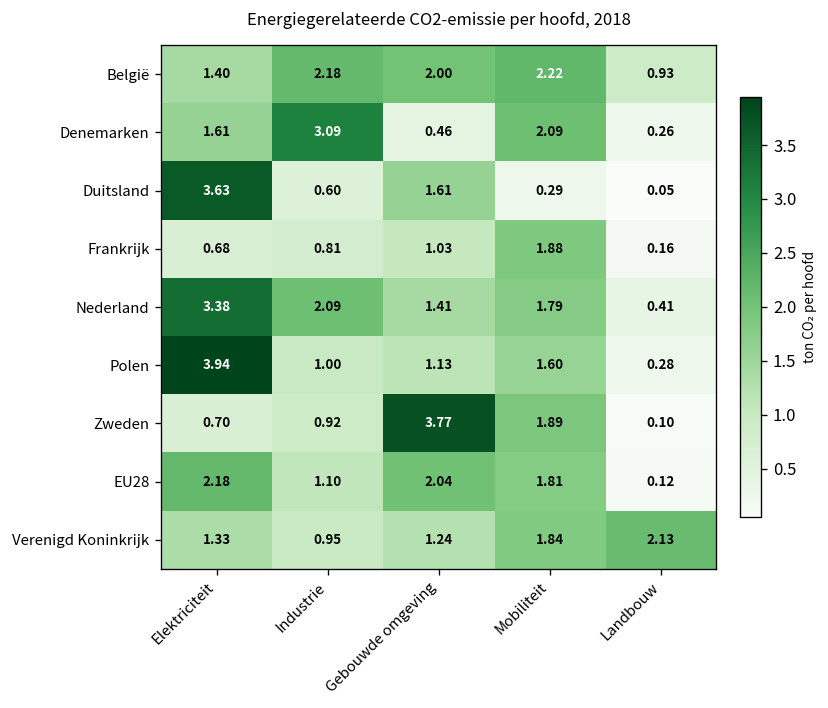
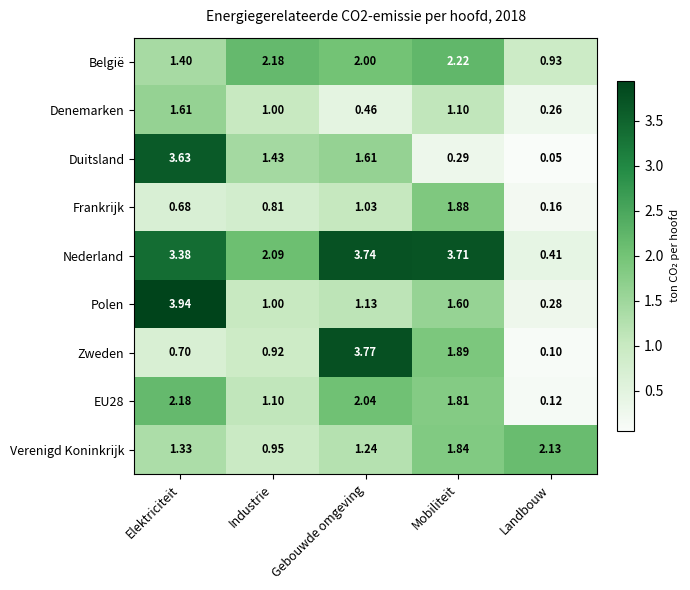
  {
    "België": {
      "Elektriciteit": 1.40,
      "Industrie": 2.18,
      "Gebouwde omgeving": 2.00,
      "Mobiliteit": 2.22,
      "Landbouw": 0.93
    },
    "Denemarken": {
      "Elektriciteit": 1.61,
-     "Industrie": 3.09,
+     "Industrie": 1.00,
      "Gebouwde omgeving": 0.46,
-     "Mobiliteit": 2.09,
+     "Mobiliteit": 1.10,
      "Landbouw": 0.26
    },
    "Duitsland": {
      "Elektriciteit": 3.63,
-     "Industrie": 0.60,
+     "Industrie": 1.43,
      "Gebouwde omgeving": 1.61,
      "Mobiliteit": 0.29,
      "Landbouw": 0.05
    },
    "Frankrijk": {
      "Elektriciteit": 0.68,
      "Industrie": 0.81,
      "Gebouwde omgeving": 1.03,
      "Mobiliteit": 1.88,
      "Landbouw": 0.16
    },
    "Nederland": {
      "Elektriciteit": 3.38,
      "Industrie": 2.09,
-     "Gebouwde omgeving": 1.41,
-     "Mobiliteit": 1.79,
+     "Gebouwde omgeving": 3.74,
+     "Mobiliteit": 3.71,
      "Landbouw": 0.41
    },
    "Polen": {
      "Elektriciteit": 3.94,
      "Industrie": 1.00,
      "Gebouwde omgeving": 1.13,
      "Mobiliteit": 1.60,
      "Landbouw": 0.28
    },
    "Zweden": {
      "Elektriciteit": 0.70,
      "Industrie": 0.92,
      "Gebouwde omgeving": 3.77,
      "Mobiliteit": 1.89,
      "Landbouw": 0.10
    },
    "EU28": {
      "Elektriciteit": 2.18,
      "Industrie": 1.10,
      "Gebouwde omgeving": 2.04,
      "Mobiliteit": 1.81,
      "Landbouw": 0.12
    },
    "Verenigd Koninkrijk": {
      "Elektriciteit": 1.33,
      "Industrie": 0.95,
      "Gebouwde omgeving": 1.24,
      "Mobiliteit": 1.84,
      "Landbouw": 2.13
    }
  }
